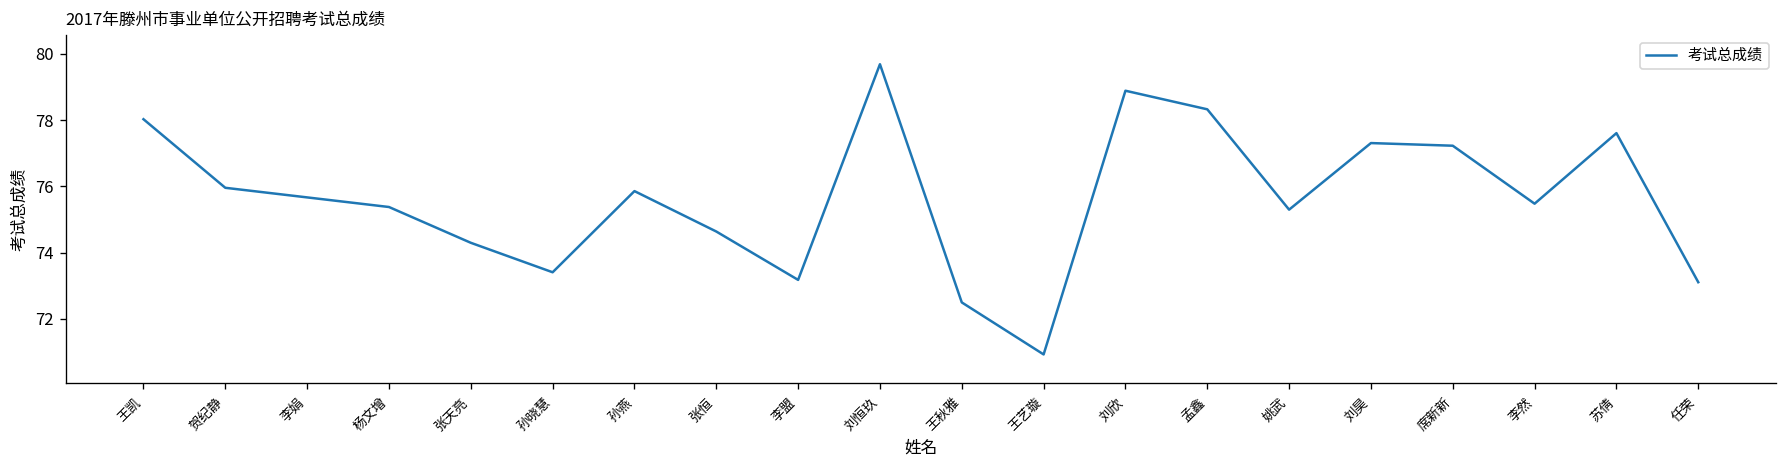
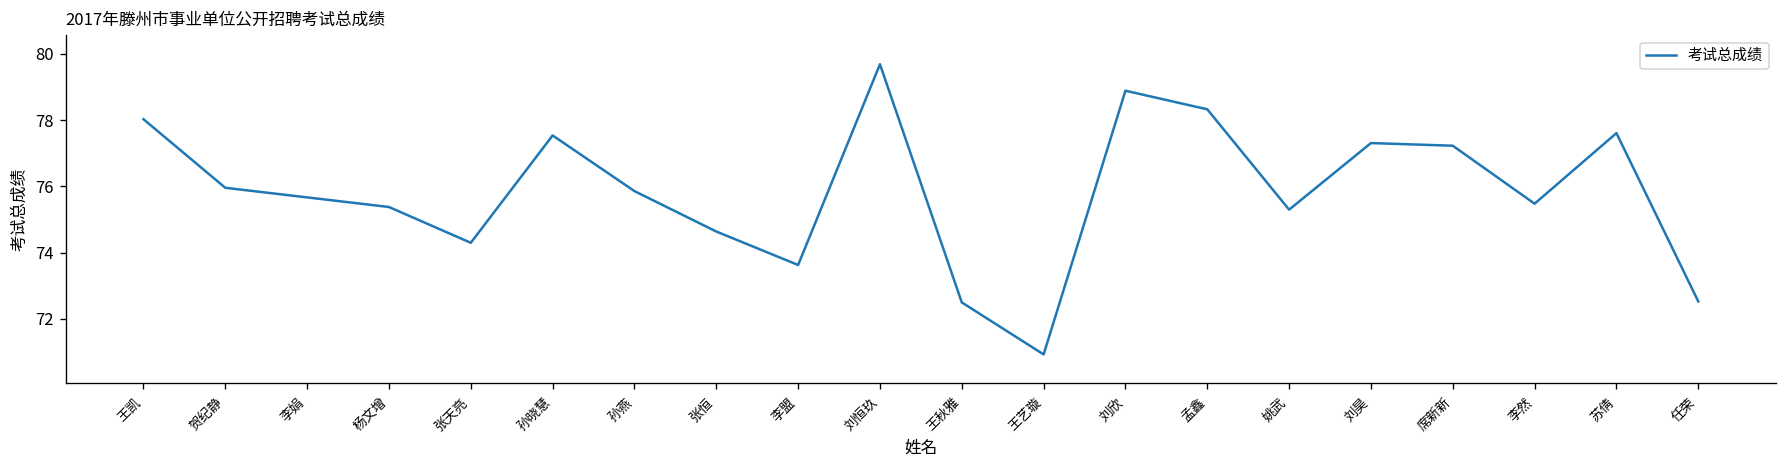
  {
    "王凯": 78.0,
    "贺纪静": 76.0,
    "李娟": 75.7,
    "杨文增": 75.4,
    "张天亮": 74.3,
-   "孙晓慧": 73.4,
+   "孙晓慧": 77.5,
    "孙燕": 75.9,
    "张恒": 74.6,
-   "李盟": 73.2,
+   "李盟": 73.6,
    "刘恒玖": 79.7,
    "王秋雅": 72.5,
    "王艺璇": 70.9,
    "刘欣": 78.9,
    "孟鑫": 78.3,
    "姚武": 75.3,
    "刘昊": 77.3,
    "席新新": 77.2,
    "李然": 75.5,
    "苏倩": 77.6,
-   "任荣": 73.1
+   "任荣": 72.5
  }
